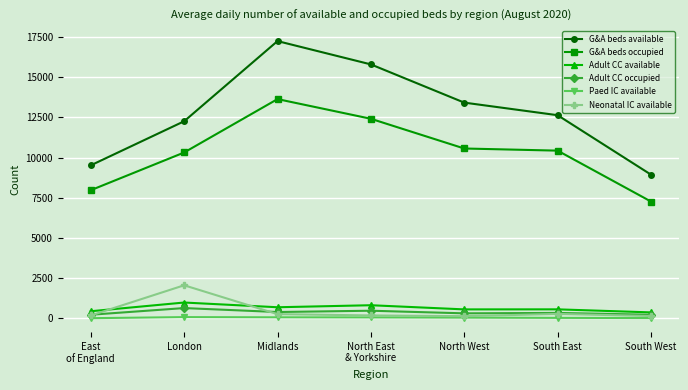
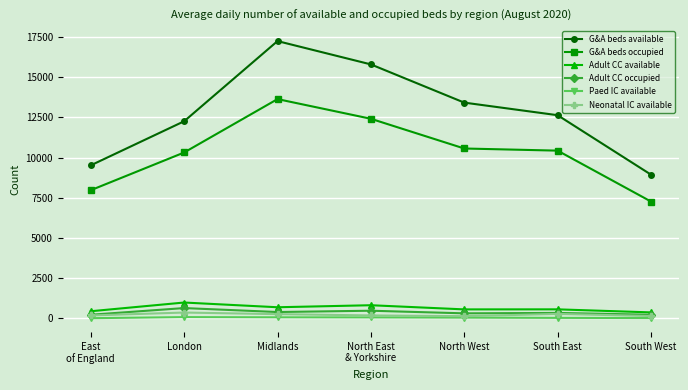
  {
    "Neonatal IC available": {
-     "London": 2100
+     "London": 400
    }
  }
